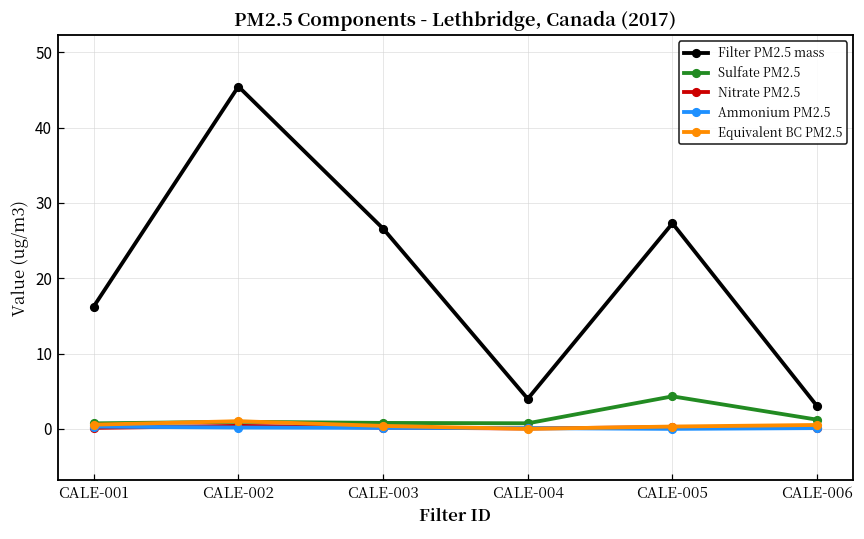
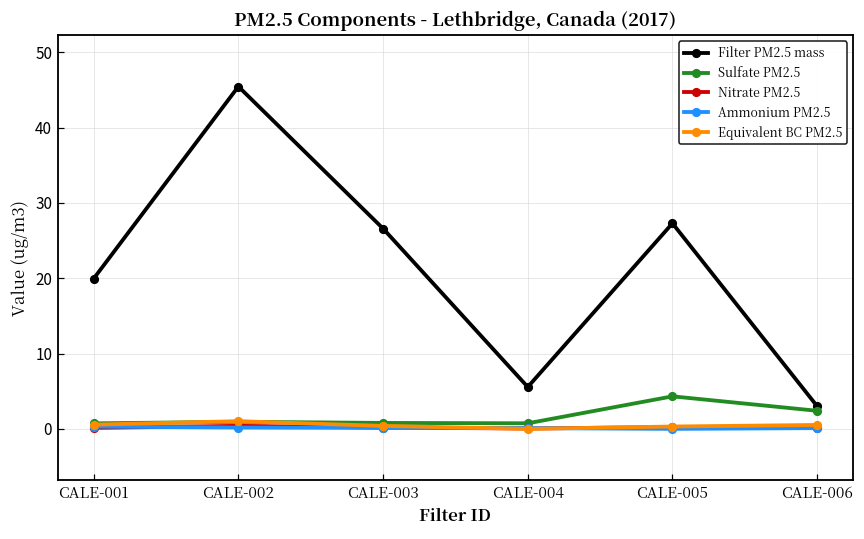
  {
    "Filter PM2.5 mass": {
-     "CALE-001": 16,
+     "CALE-001": 20,
      "CALE-002": 45,
      "CALE-003": 27,
-     "CALE-004": 4,
+     "CALE-004": 6,
      "CALE-005": 27,
      "CALE-006": 3
    },
    "Sulfate PM2.5": {
      "CALE-003": 1,
      "CALE-004": 1,
      "CALE-005": 4,
-     "CALE-006": 1
+     "CALE-006": 2
    }
  }
